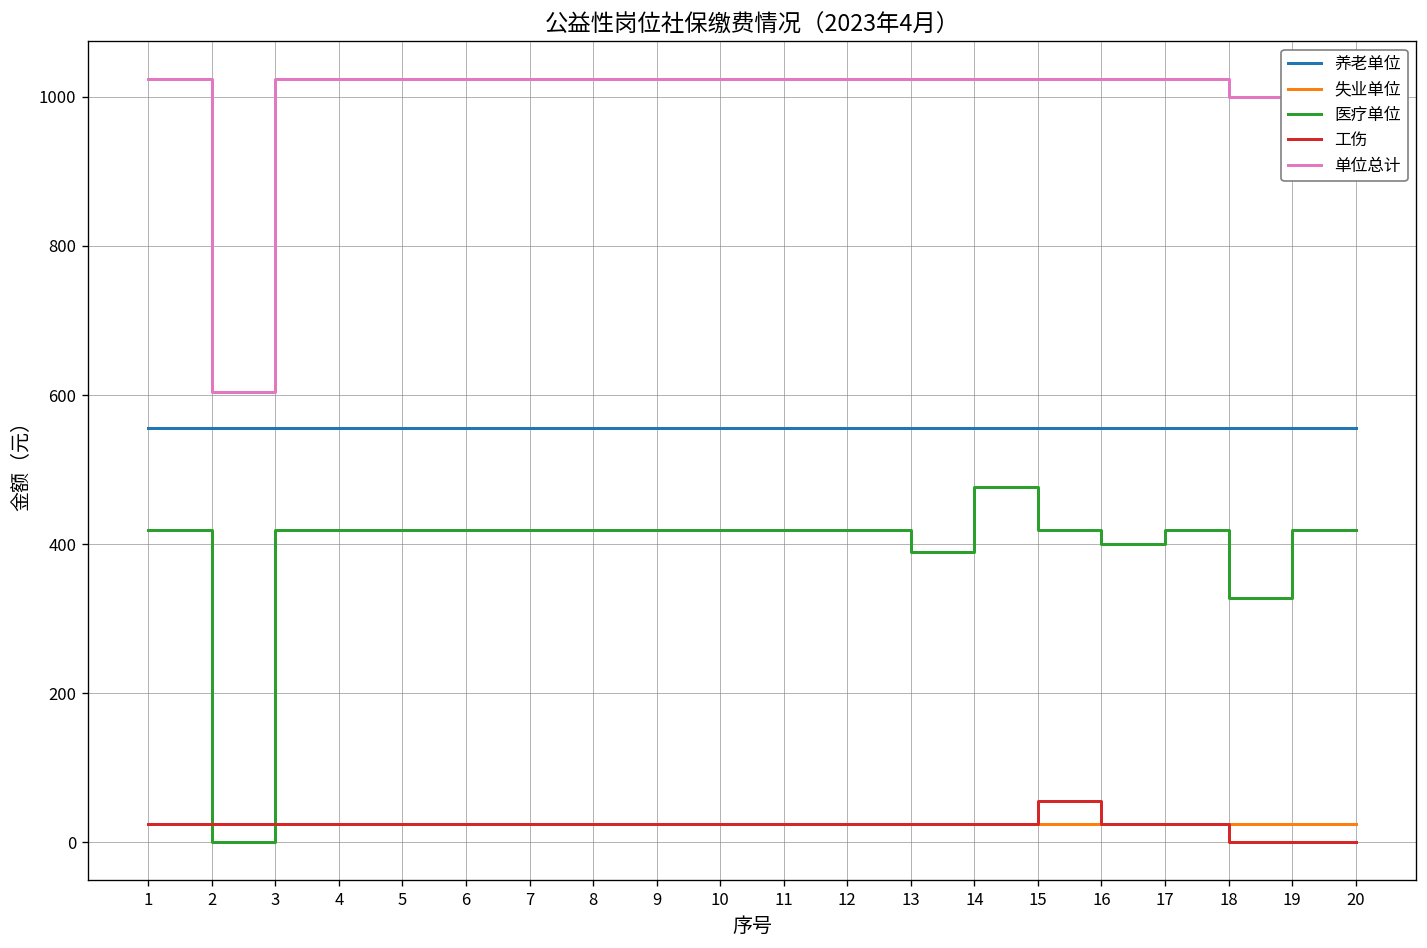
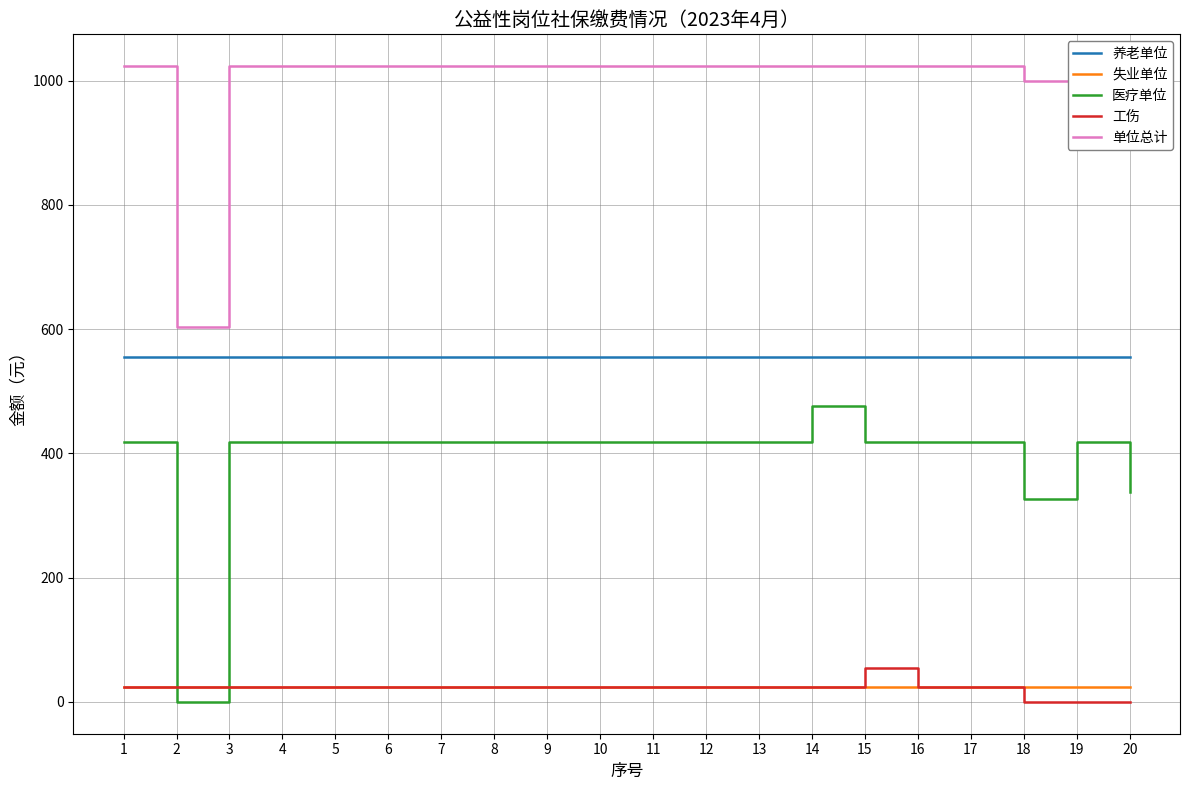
  {
    "养老单位": {
      "1": 560,
      "2": 560,
      "3": 560,
      "4": 560,
      "5": 560,
      "6": 560,
      "7": 560,
      "8": 560,
      "9": 560,
      "10": 560,
      "11": 560,
      "12": 560,
      "13": 560,
      "14": 560,
      "15": 560,
      "16": 560,
      "17": 560,
      "18": 560,
      "19": 560,
      "20": 560
    },
    "失业单位": {
      "15": 20,
      "18": 20,
      "19": 20,
      "20": 20
    },
    "医疗单位": {
      "1": 420,
      "2": 0,
      "3": 420,
      "4": 420,
      "5": 420,
      "6": 420,
      "7": 420,
      "8": 420,
      "9": 420,
      "10": 420,
      "11": 420,
      "12": 420,
-     "13": 390,
+     "13": 420,
      "14": 480,
      "15": 420,
-     "16": 400,
+     "16": 420,
      "17": 420,
      "18": 330,
      "19": 420,
-     "20": 420
+     "20": 340
    },
    "工伤": {
      "15": 50,
      "18": 0,
      "19": 0,
      "20": 0
    },
    "单位总计": {
      "1": 1020,
      "2": 600,
      "3": 1020,
      "4": 1020,
      "5": 1020,
      "6": 1020,
      "7": 1020,
      "8": 1020,
      "9": 1020,
      "10": 1020,
      "11": 1020,
      "12": 1020,
      "13": 1020,
      "14": 1020,
      "15": 1020,
      "16": 1020,
      "17": 1020,
      "18": 1000
    }
  }
